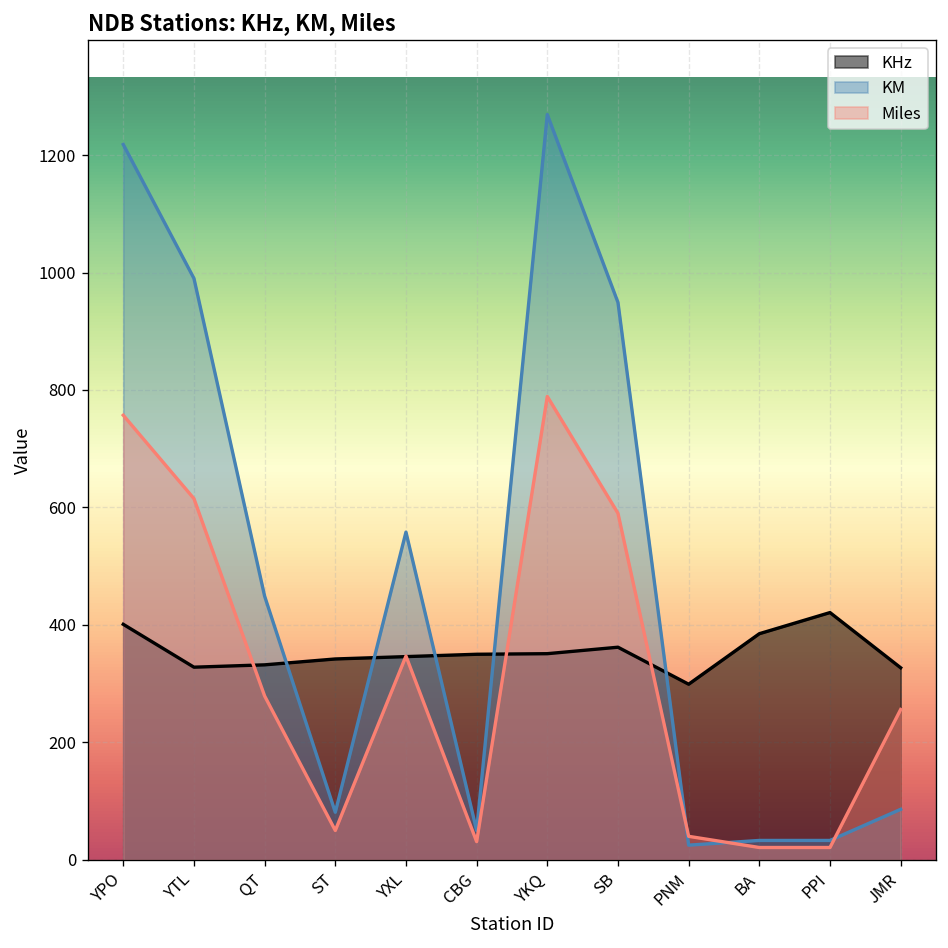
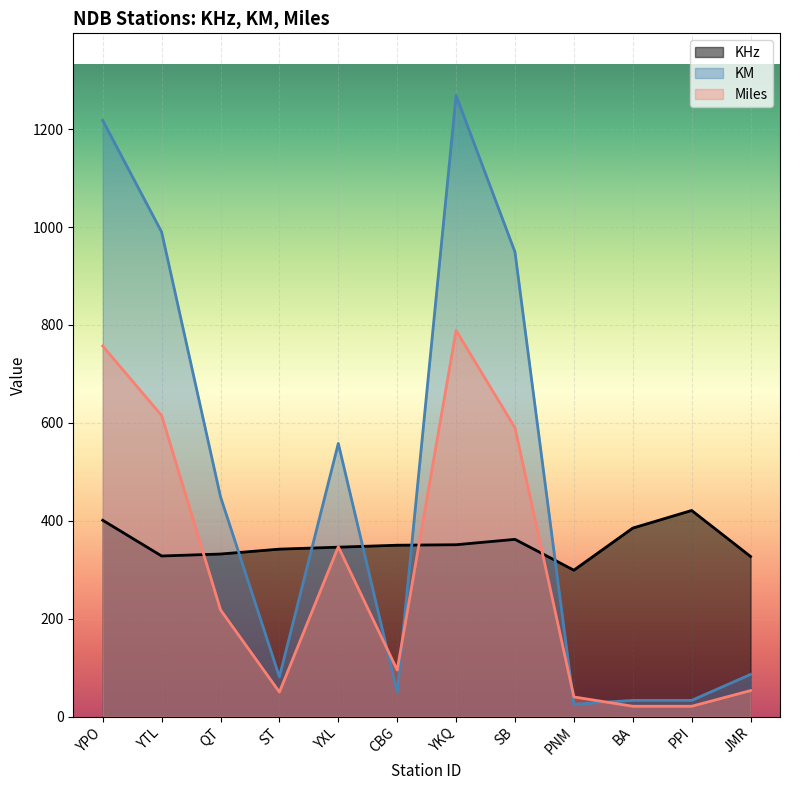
  {
    "KHz": {
      "YPO": 400,
      "YTL": 330,
      "QT": 330,
      "ST": 340,
      "CBG": 350,
      "YKQ": 350,
      "SB": 360,
      "PNM": 300,
      "BA": 390,
      "PPI": 420,
      "JMR": 330
    },
    "KM": {
      "YPO": 1220,
      "YTL": 990,
      "QT": 450,
      "ST": 80,
      "YXL": 560,
      "CBG": 50,
      "YKQ": 1270,
      "SB": 950,
      "PNM": 30,
      "BA": 30,
      "PPI": 30,
      "JMR": 90
    },
    "Miles": {
      "YPO": 760,
      "YTL": 620,
-     "QT": 280,
+     "QT": 220,
      "ST": 50,
-     "CBG": 30,
+     "CBG": 100,
      "YKQ": 790,
      "SB": 590,
      "PNM": 40,
      "BA": 20,
      "PPI": 20,
-     "JMR": 260
+     "JMR": 50
    }
  }
